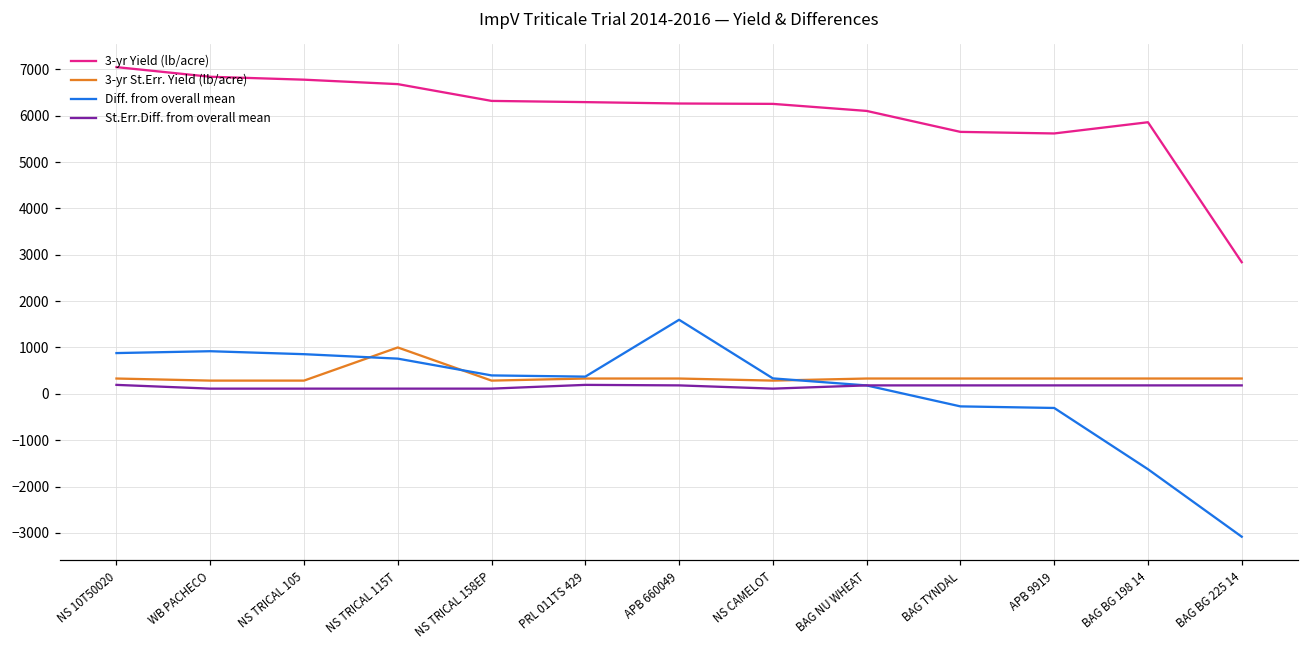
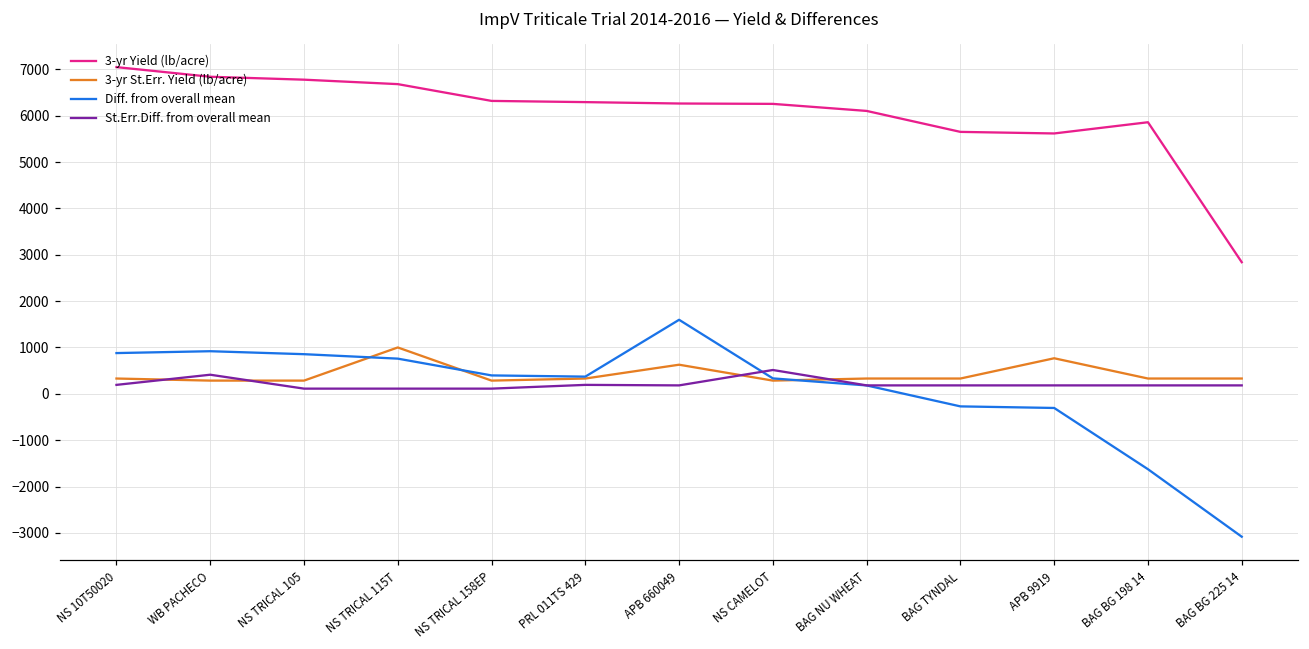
  {
    "3-yr Yield (lb/acre)": {
      "NS 10T50020": 7000,
      "WB PACHECO": 6800,
      "NS TRICAL 105": 6800,
      "NS TRICAL 115T": 6700,
      "NS TRICAL 158EP": 6300,
      "PRL 011TS 429": 6300,
      "APB 660049": 6300,
      "NS CAMELOT": 6300,
      "BAG NU WHEAT": 6100,
      "BAG TYNDAL": 5700,
      "APB 9919": 5600,
      "BAG BG 198 14": 5900,
      "BAG BG 225 14": 2800
    },
    "3-yr St.Err. Yield (lb/acre)": {
      "NS 10T50020": 300,
      "WB PACHECO": 300,
      "NS TRICAL 105": 300,
      "NS TRICAL 115T": 1000,
      "NS TRICAL 158EP": 300,
-     "APB 660049": 300,
+     "APB 660049": 600,
      "BAG NU WHEAT": 300,
      "BAG TYNDAL": 300,
-     "APB 9919": 300,
+     "APB 9919": 800,
      "BAG BG 198 14": 300,
      "BAG BG 225 14": 300
    },
    "Diff. from overall mean": {
      "NS 10T50020": 900,
      "WB PACHECO": 900,
      "NS TRICAL 105": 900,
      "NS TRICAL 115T": 800,
      "NS TRICAL 158EP": 400,
      "APB 660049": 1600,
      "BAG TYNDAL": -300,
      "APB 9919": -300,
      "BAG BG 198 14": -1600,
      "BAG BG 225 14": -3100
    },
    "St.Err.Diff. from overall mean": {
      "NS 10T50020": 200,
-     "WB PACHECO": 100,
+     "WB PACHECO": 400,
      "NS TRICAL 105": 100,
      "NS TRICAL 115T": 100,
      "NS TRICAL 158EP": 100,
      "PRL 011TS 429": 200,
      "APB 660049": 200,
-     "NS CAMELOT": 100,
+     "NS CAMELOT": 500,
      "BAG TYNDAL": 200,
      "APB 9919": 200,
      "BAG BG 198 14": 200,
      "BAG BG 225 14": 200
    }
  }
